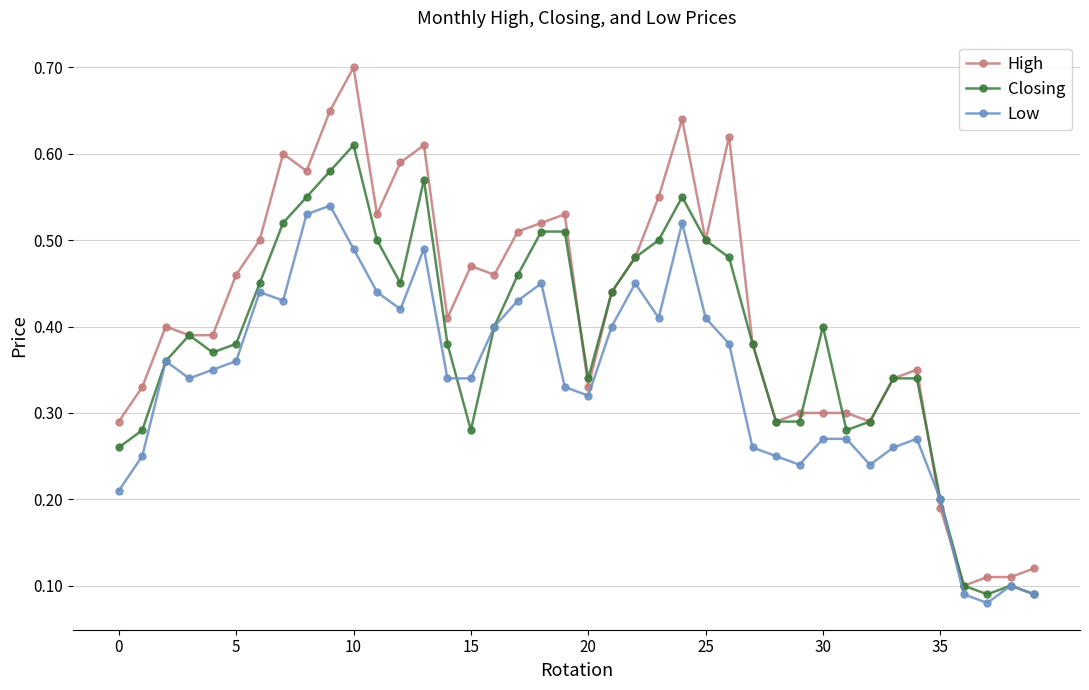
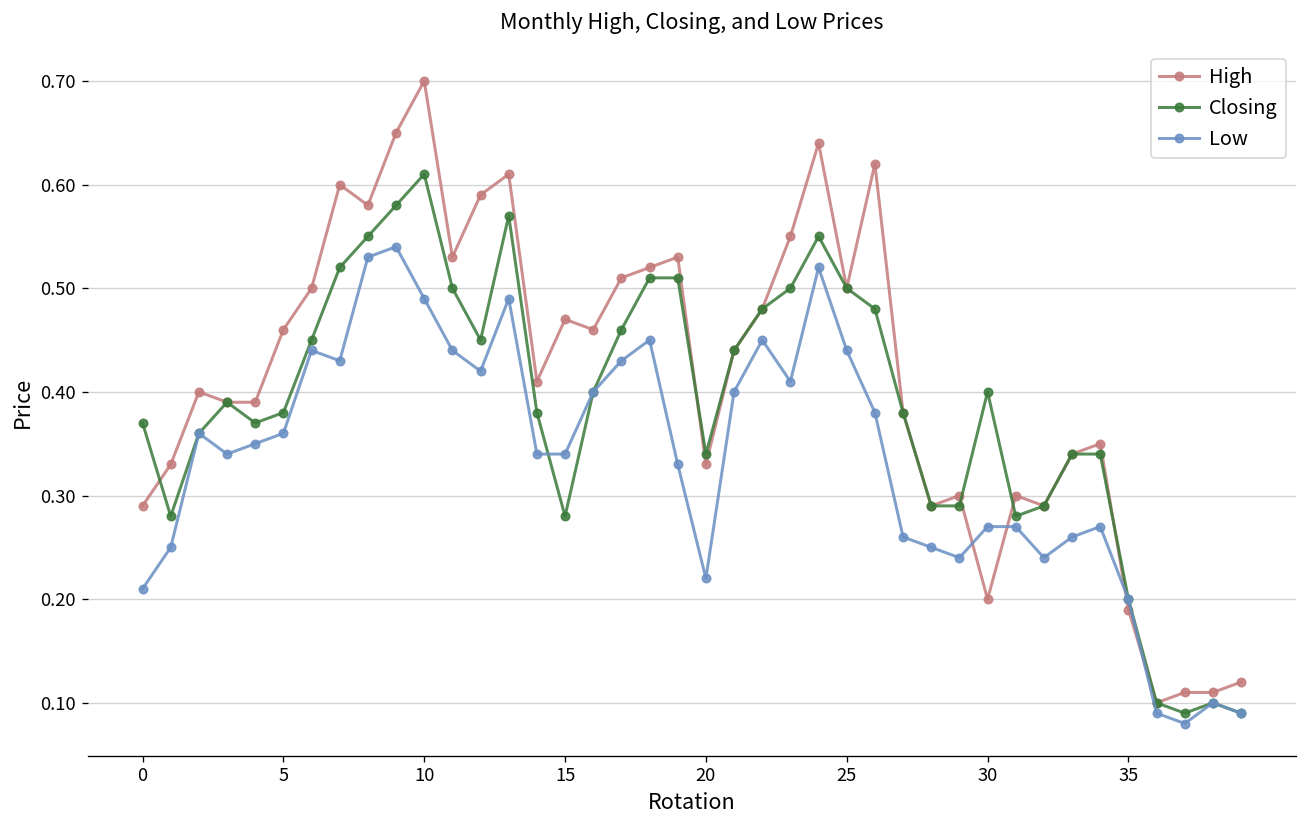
  {
    "High": {
      "0": 0.29,
      "5": 0.46,
      "10": 0.7,
      "15": 0.47,
      "20": 0.33,
-     "30": 0.3,
+     "30": 0.2,
      "35": 0.19
    },
    "Closing": {
-     "0": 0.26,
+     "0": 0.37,
      "5": 0.38,
      "10": 0.61,
      "15": 0.28,
      "20": 0.34,
      "30": 0.40
    },
    "Low": {
      "0": 0.21,
      "5": 0.36,
      "10": 0.49,
      "15": 0.34,
-     "20": 0.32,
-     "25": 0.41,
+     "20": 0.22,
+     "25": 0.44,
      "30": 0.27
    }
  }
